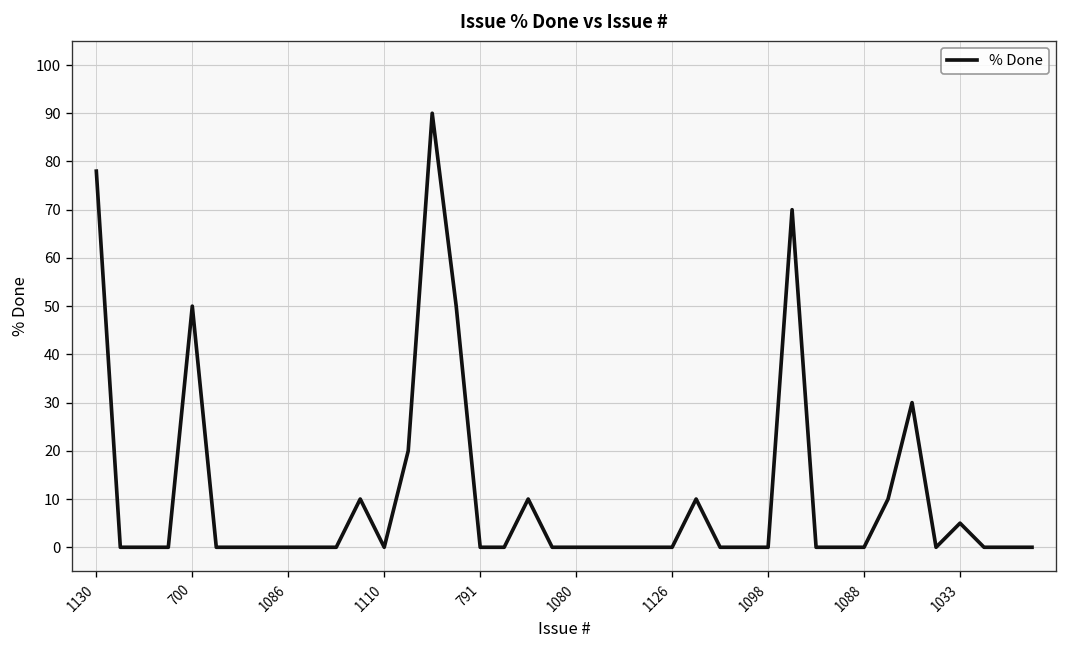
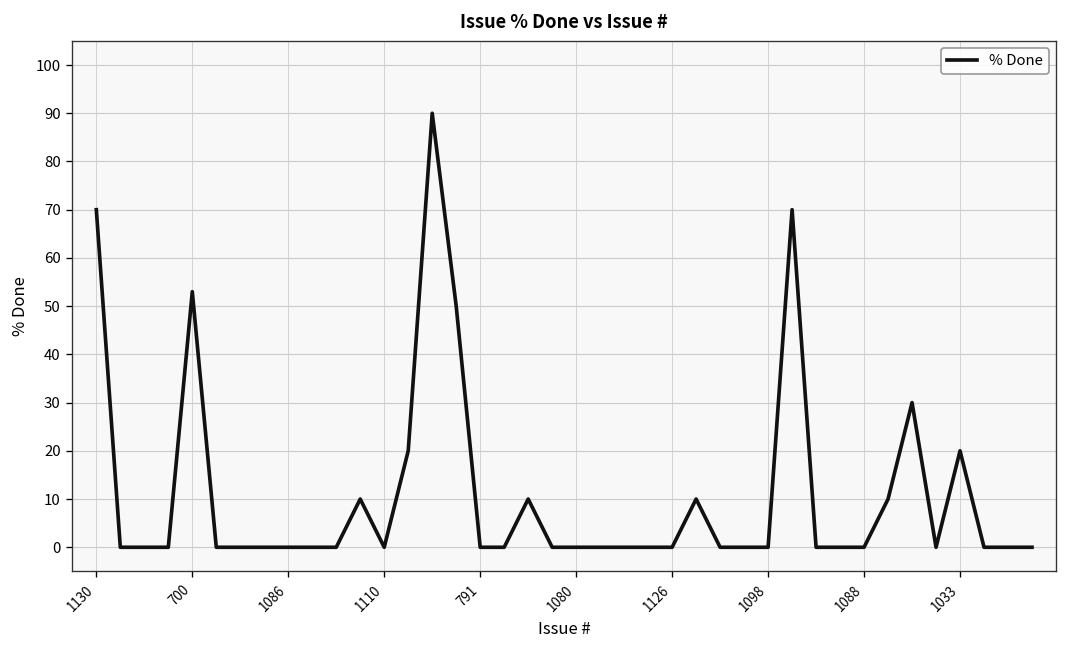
  {
-   "1130": 78,
-   "700": 50,
+   "1130": 70,
+   "700": 53,
    "1086": 0,
    "1110": 0,
    "791": 0,
    "1080": 0,
    "1126": 0,
    "1098": 0,
    "1088": 0,
-   "1033": 5
+   "1033": 20
  }
